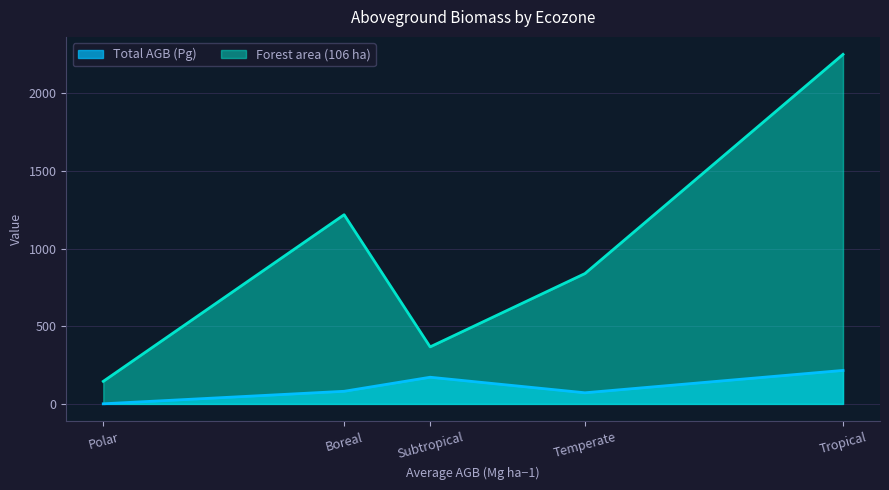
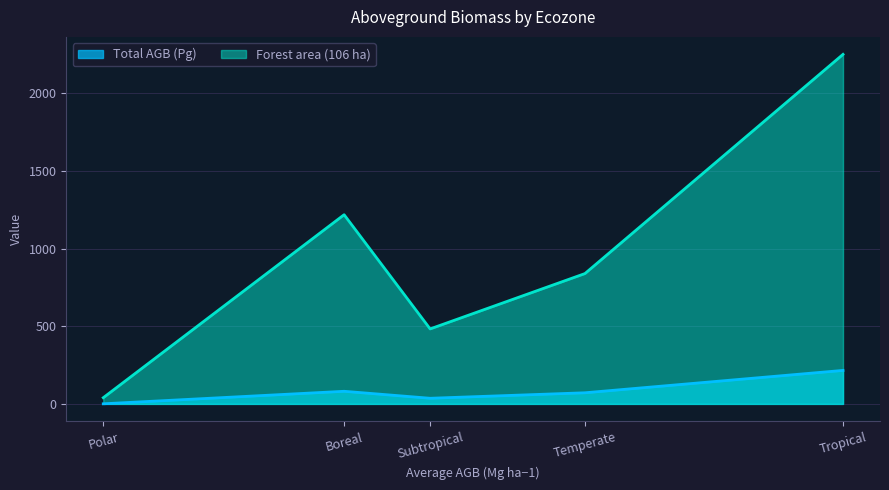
  {
    "Total AGB (Pg)": {
      "Polar": 0,
      "Boreal": 80,
-     "Subtropical": 170,
+     "Subtropical": 40,
      "Temperate": 70,
      "Tropical": 220
    },
    "Forest area (106 ha)": {
-     "Polar": 150,
+     "Polar": 40,
      "Boreal": 1220,
-     "Subtropical": 370,
+     "Subtropical": 480,
      "Temperate": 840,
      "Tropical": 2250
    }
  }
